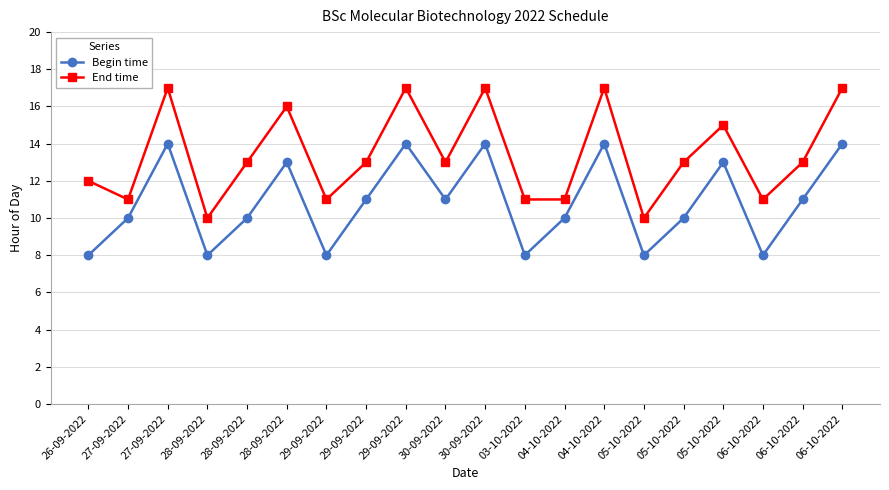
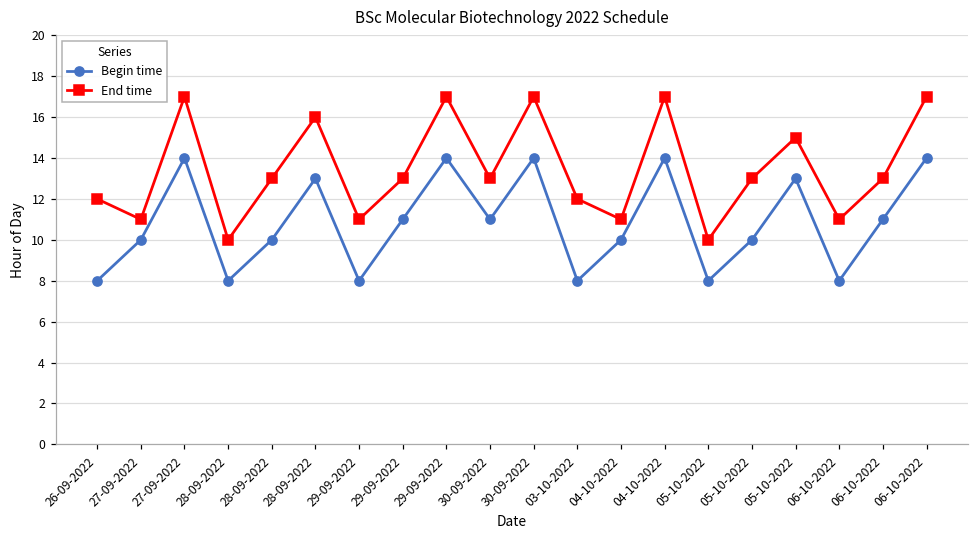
  {
    "Begin time": {
      "26-09-2022": 8,
      "03-10-2022": 8
    },
    "End time": {
      "26-09-2022": 12,
-     "03-10-2022": 11
+     "03-10-2022": 12
    }
  }
